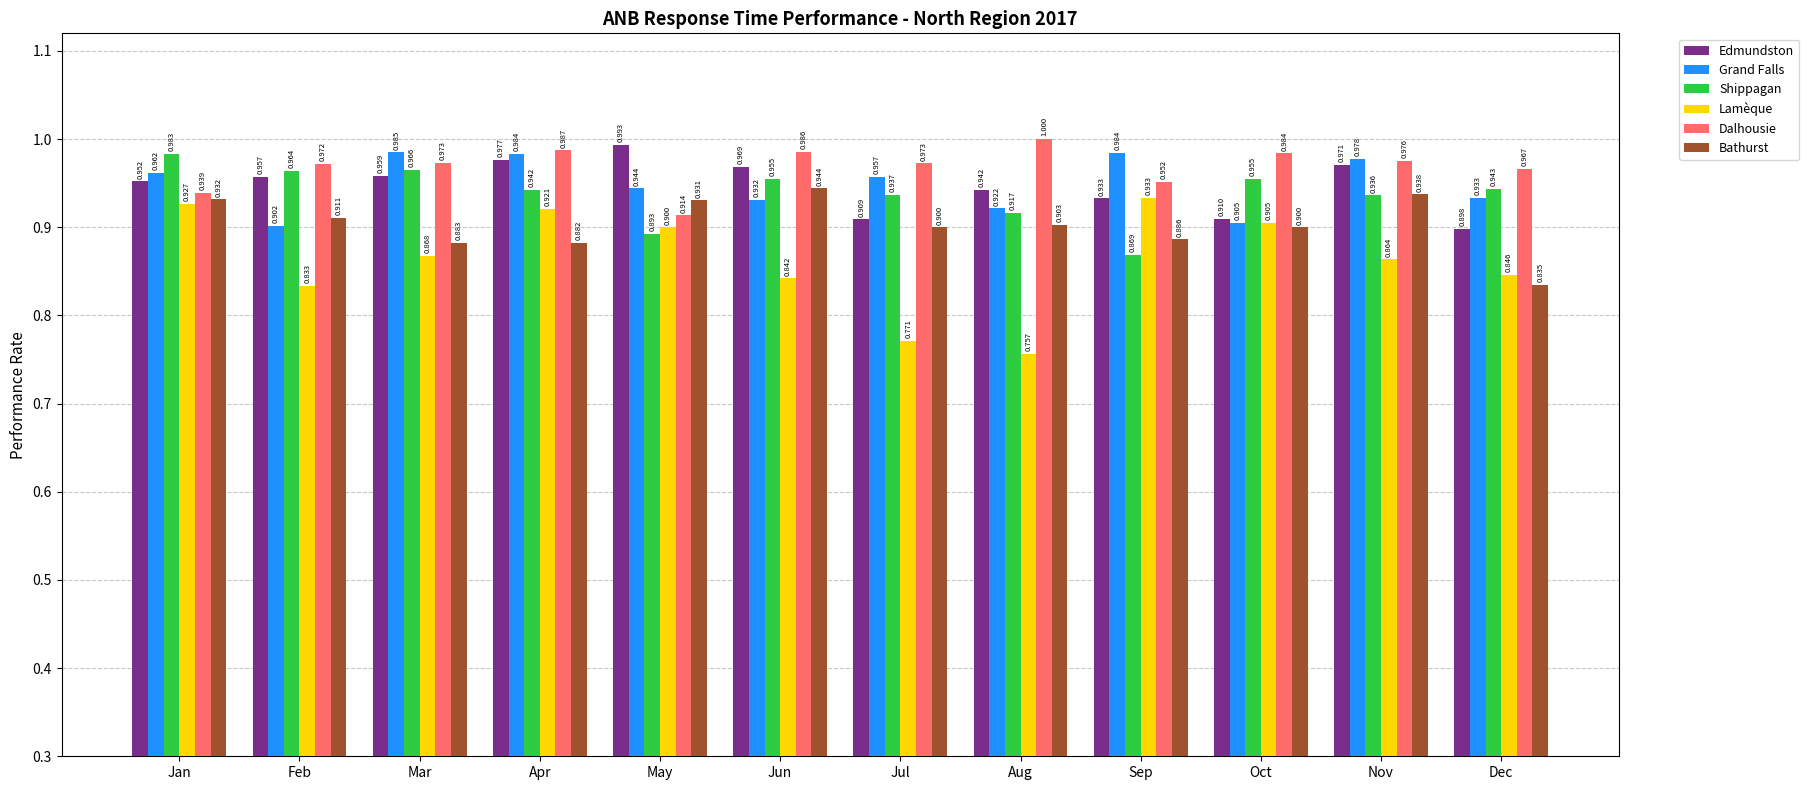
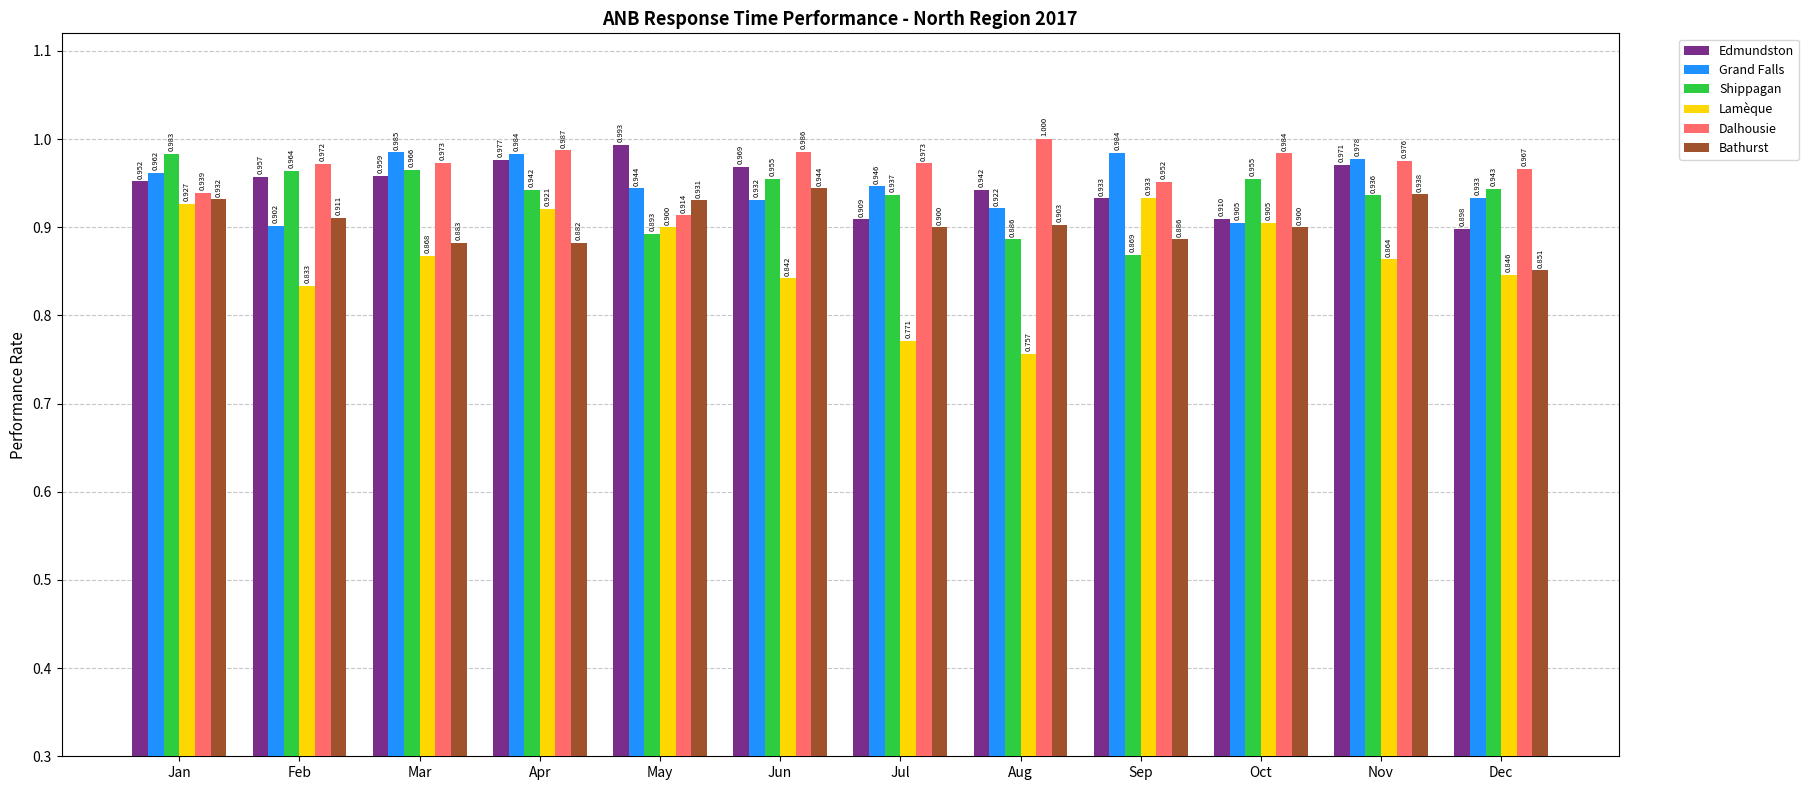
  {
    "Edmundston": {
      "Jan": 0.952,
      "Feb": 0.957,
      "Mar": 0.959,
      "Apr": 0.977,
      "May": 0.993,
      "Jun": 0.969,
      "Jul": 0.909,
      "Aug": 0.942,
      "Sep": 0.933,
      "Oct": 0.910,
      "Nov": 0.971,
      "Dec": 0.898
    },
    "Grand Falls": {
      "Jan": 0.962,
      "Feb": 0.902,
      "Mar": 0.985,
      "Apr": 0.984,
      "May": 0.944,
      "Jun": 0.932,
-     "Jul": 0.957,
+     "Jul": 0.946,
      "Aug": 0.922,
      "Sep": 0.984,
      "Oct": 0.905,
      "Nov": 0.978,
      "Dec": 0.933
    },
    "Shippagan": {
      "Jan": 0.983,
      "Feb": 0.964,
      "Mar": 0.966,
      "Apr": 0.942,
      "May": 0.893,
      "Jun": 0.955,
      "Jul": 0.937,
-     "Aug": 0.917,
+     "Aug": 0.886,
      "Sep": 0.869,
      "Oct": 0.955,
      "Nov": 0.936,
      "Dec": 0.943
    },
    "Lamèque": {
      "Jan": 0.927,
      "Feb": 0.833,
      "Mar": 0.868,
      "Apr": 0.921,
      "May": 0.900,
      "Jun": 0.842,
      "Jul": 0.771,
      "Aug": 0.757,
      "Sep": 0.933,
      "Oct": 0.905,
      "Nov": 0.864,
      "Dec": 0.846
    },
    "Dalhousie": {
      "Jan": 0.939,
      "Feb": 0.972,
      "Mar": 0.973,
      "Apr": 0.987,
      "May": 0.914,
      "Jun": 0.986,
      "Jul": 0.973,
      "Aug": 1.000,
      "Sep": 0.952,
      "Oct": 0.984,
      "Nov": 0.976,
      "Dec": 0.967
    },
    "Bathurst": {
      "Jan": 0.932,
      "Feb": 0.911,
      "Mar": 0.883,
      "Apr": 0.882,
      "May": 0.931,
      "Jun": 0.944,
      "Jul": 0.900,
      "Aug": 0.903,
      "Sep": 0.886,
      "Oct": 0.900,
      "Nov": 0.938,
-     "Dec": 0.835
+     "Dec": 0.851
    }
  }
